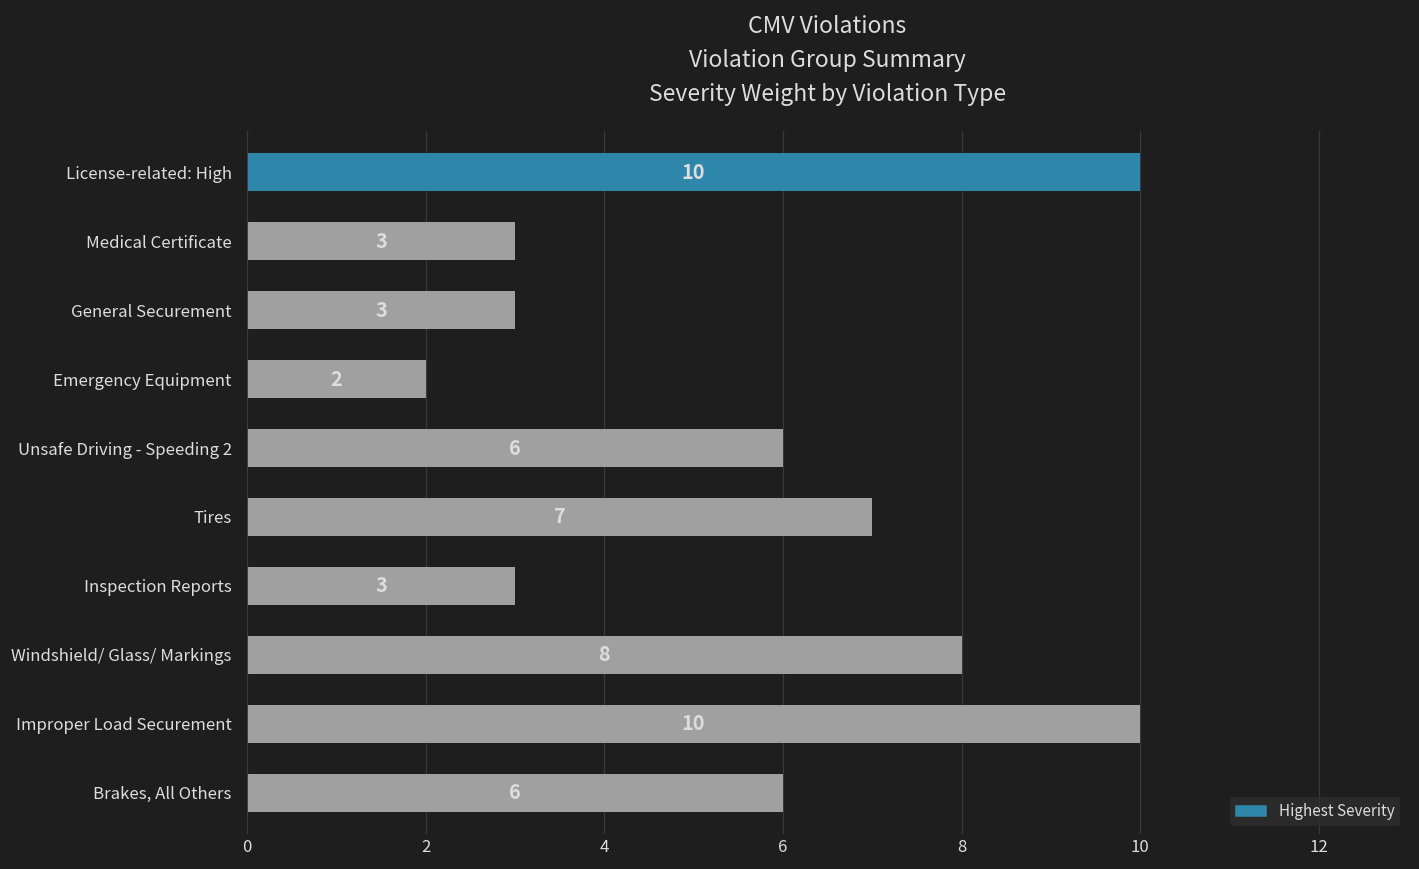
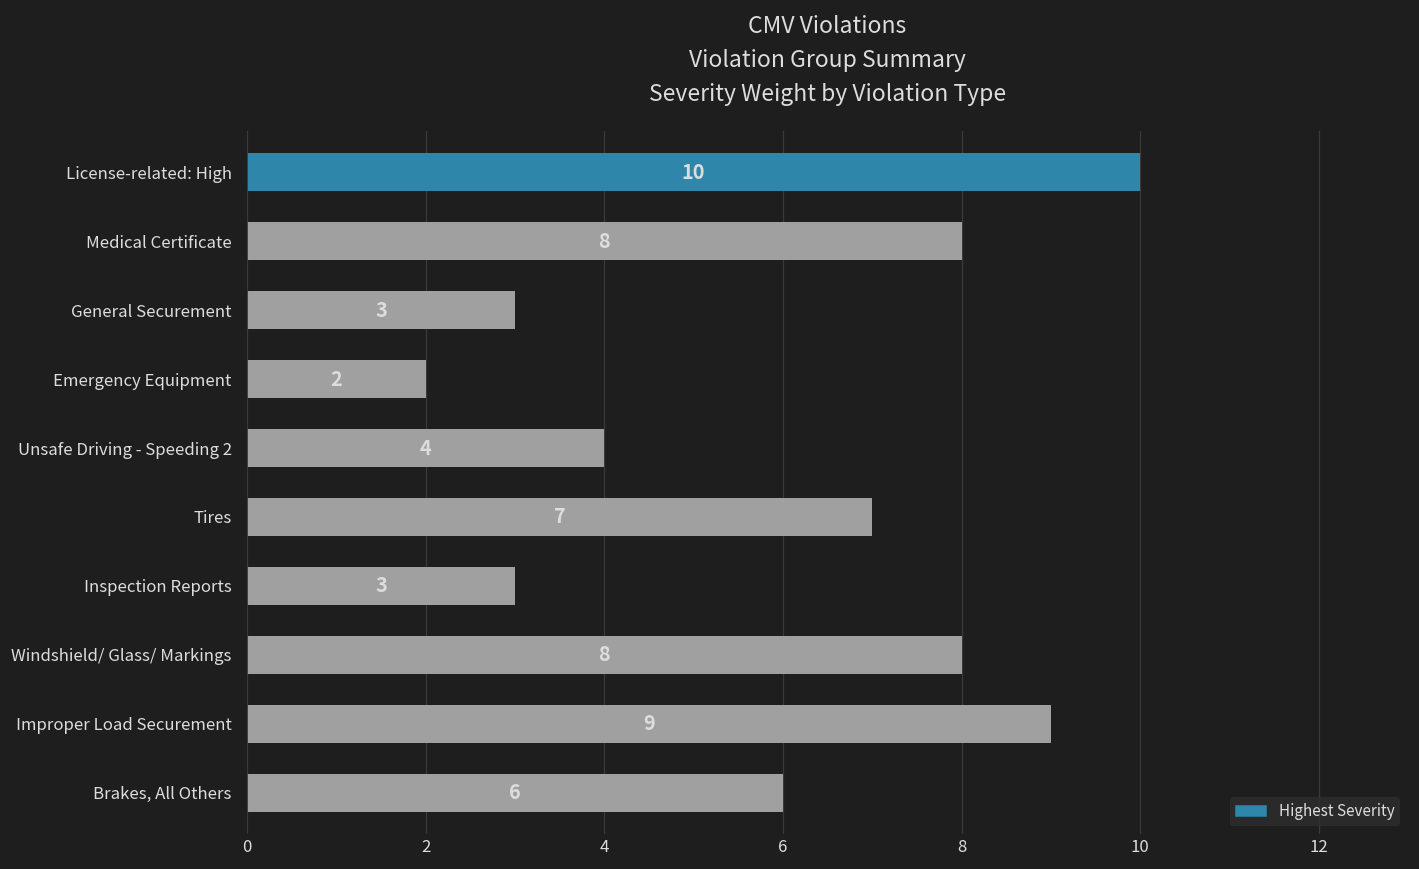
  {
    "License-related: High": 10,
-   "Medical Certificate": 3,
+   "Medical Certificate": 8,
    "General Securement": 3,
    "Emergency Equipment": 2,
-   "Unsafe Driving - Speeding 2": 6,
+   "Unsafe Driving - Speeding 2": 4,
    "Tires": 7,
    "Inspection Reports": 3,
    "Windshield/ Glass/ Markings": 8,
-   "Improper Load Securement": 10,
+   "Improper Load Securement": 9,
    "Brakes, All Others": 6
  }
